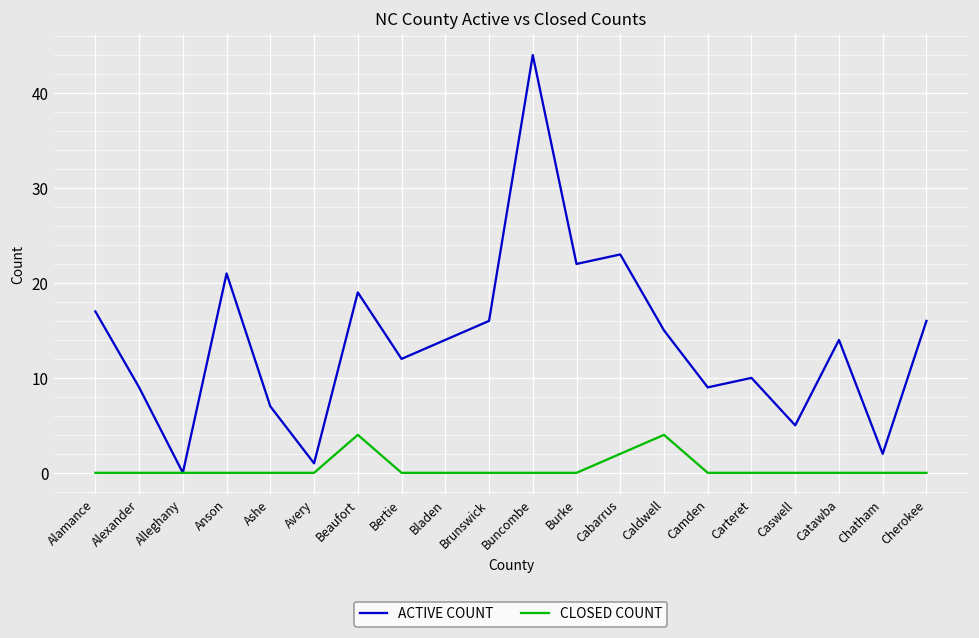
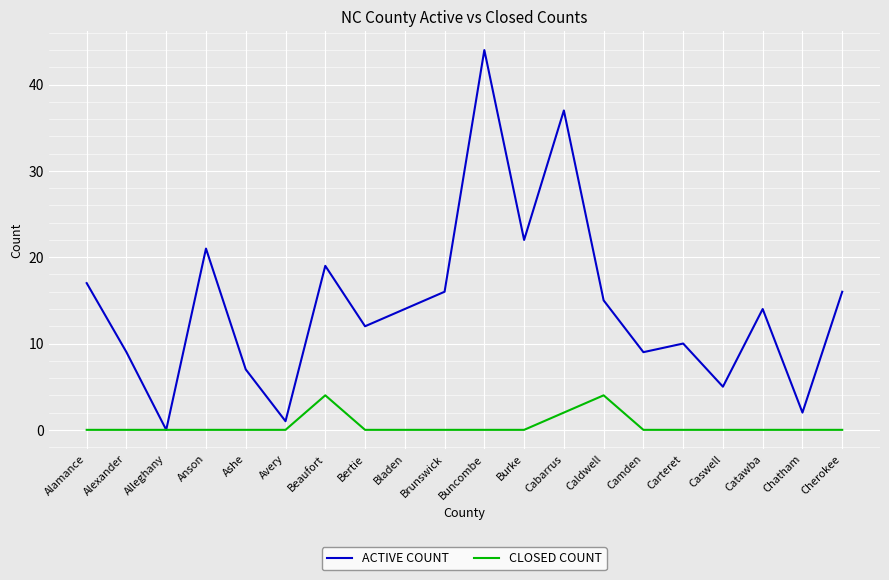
  {
    "ACTIVE COUNT": {
      "Alamance": 17,
      "Alexander": 9,
      "Anson": 21,
      "Ashe": 7,
      "Avery": 1,
      "Beaufort": 19,
      "Bertie": 12,
      "Bladen": 14,
      "Brunswick": 16,
      "Buncombe": 44,
      "Burke": 22,
-     "Cabarrus": 23,
+     "Cabarrus": 37,
      "Caldwell": 15,
      "Camden": 9,
      "Carteret": 10,
      "Caswell": 5,
      "Catawba": 14,
      "Chatham": 2,
      "Cherokee": 16
    },
    "CLOSED COUNT": {
      "Alamance": 0,
      "Alexander": 0,
      "Anson": 0,
      "Ashe": 0,
      "Avery": 0,
      "Beaufort": 4,
      "Bertie": 0,
      "Bladen": 0,
      "Brunswick": 0,
      "Buncombe": 0,
      "Burke": 0,
      "Cabarrus": 2,
      "Caldwell": 4,
      "Camden": 0,
      "Carteret": 0,
      "Caswell": 0,
      "Catawba": 0,
      "Chatham": 0,
      "Cherokee": 0
    }
  }
